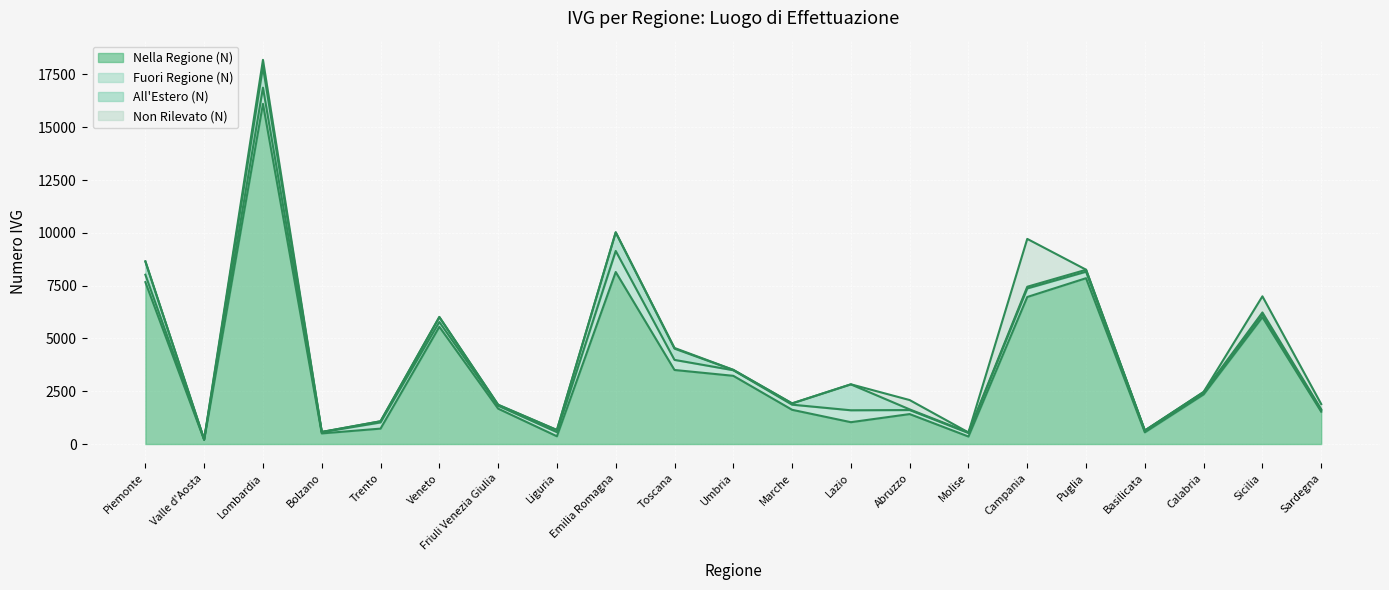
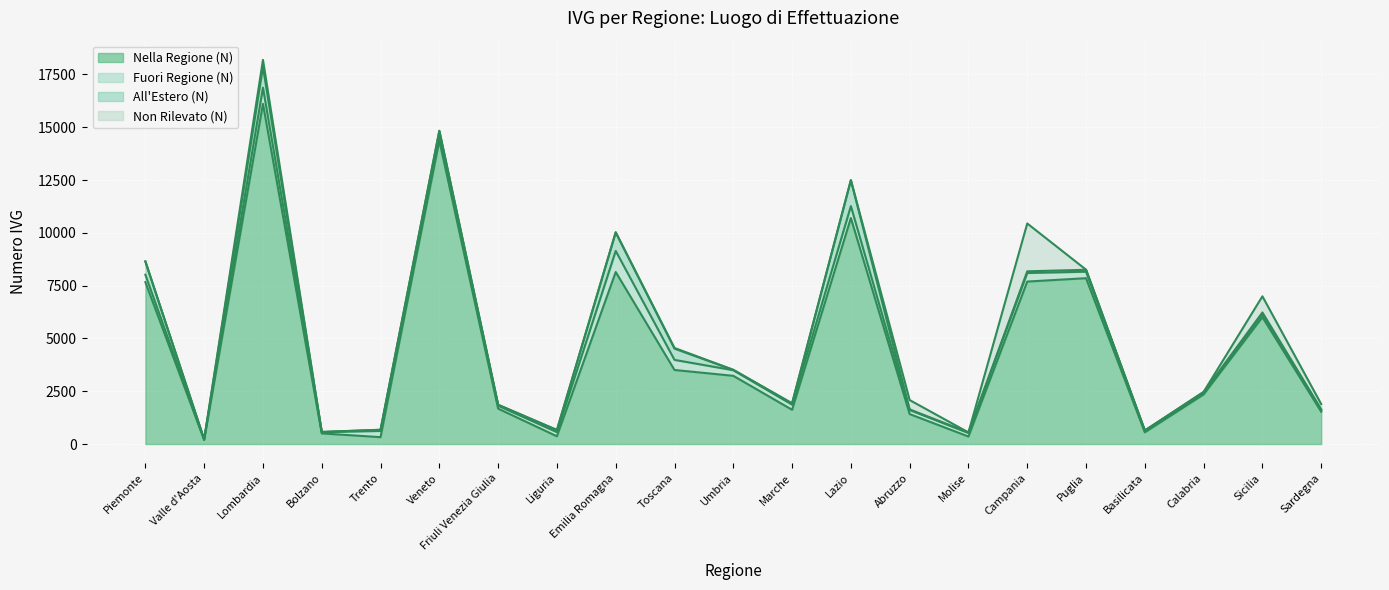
  {
    "Nella Regione (N)": {
      "Piemonte": 7700,
      "Lombardia": 16100,
-     "Trento": 700,
-     "Veneto": 5600,
+     "Trento": 300,
+     "Veneto": 14400,
      "Friuli Venezia Giulia": 1700,
      "Liguria": 400,
      "Emilia Romagna": 8100,
      "Toscana": 3500,
      "Umbria": 3200,
      "Marche": 1600,
-     "Lazio": 1000,
+     "Lazio": 10700,
      "Abruzzo": 1400,
      "Molise": 400,
-     "Campania": 7000,
+     "Campania": 7700,
      "Puglia": 7900,
      "Sicilia": 6000
    }
  }
